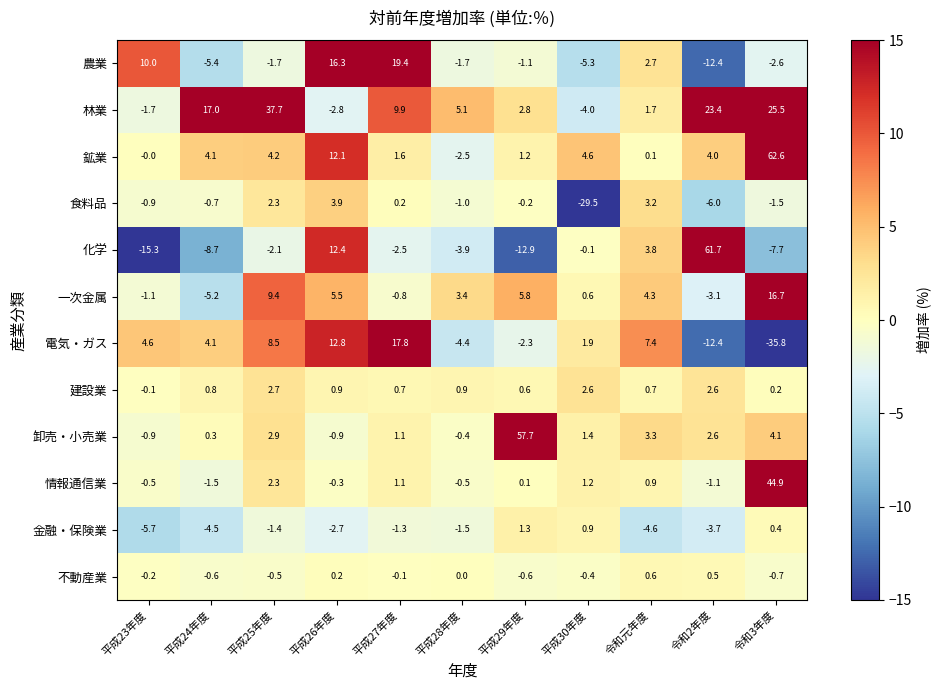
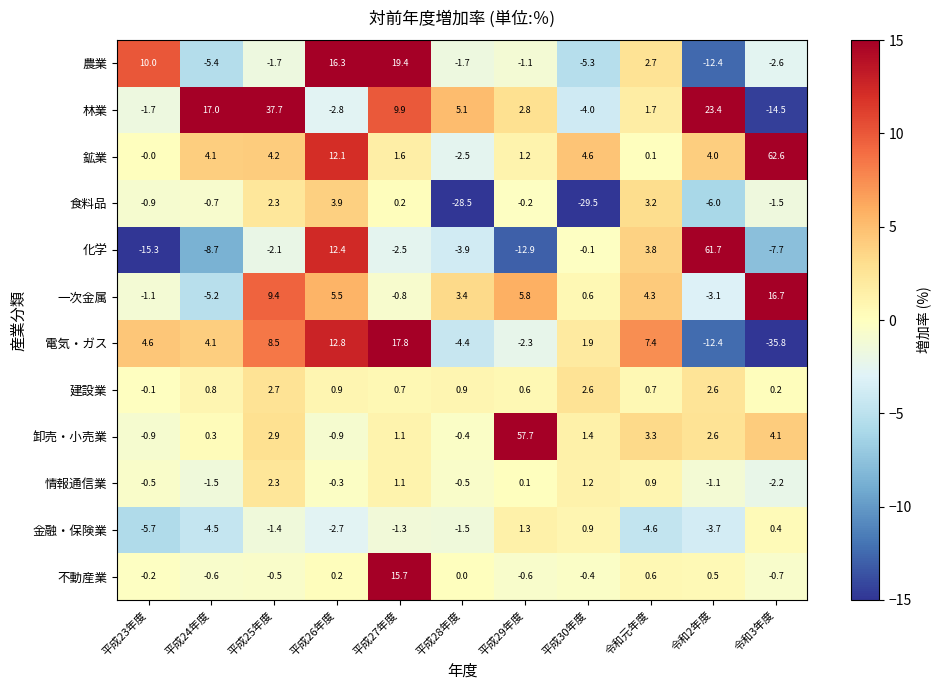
  {
    "農業": {
      "平成23年度": 10.0,
      "平成24年度": -5.4,
      "平成25年度": -1.7,
      "平成26年度": 16.3,
      "平成27年度": 19.4,
      "平成28年度": -1.7,
      "平成29年度": -1.1,
      "平成30年度": -5.3,
      "令和元年度": 2.7,
      "令和2年度": -12.4,
      "令和3年度": -2.6
    },
    "林業": {
      "平成23年度": -1.7,
      "平成24年度": 17.0,
      "平成25年度": 37.7,
      "平成26年度": -2.8,
      "平成27年度": 9.9,
      "平成28年度": 5.1,
      "平成29年度": 2.8,
      "平成30年度": -4.0,
      "令和元年度": 1.7,
      "令和2年度": 23.4,
-     "令和3年度": 25.5
+     "令和3年度": -14.5
    },
    "鉱業": {
      "平成23年度": -0.0,
      "平成24年度": 4.1,
      "平成25年度": 4.2,
      "平成26年度": 12.1,
      "平成27年度": 1.6,
      "平成28年度": -2.5,
      "平成29年度": 1.2,
      "平成30年度": 4.6,
      "令和元年度": 0.1,
      "令和2年度": 4.0,
      "令和3年度": 62.6
    },
    "食料品": {
      "平成23年度": -0.9,
      "平成24年度": -0.7,
      "平成25年度": 2.3,
      "平成26年度": 3.9,
      "平成27年度": 0.2,
-     "平成28年度": -1.0,
+     "平成28年度": -28.5,
      "平成29年度": -0.2,
      "平成30年度": -29.5,
      "令和元年度": 3.2,
      "令和2年度": -6.0,
      "令和3年度": -1.5
    },
    "化学": {
      "平成23年度": -15.3,
      "平成24年度": -8.7,
      "平成25年度": -2.1,
      "平成26年度": 12.4,
      "平成27年度": -2.5,
      "平成28年度": -3.9,
      "平成29年度": -12.9,
      "平成30年度": -0.1,
      "令和元年度": 3.8,
      "令和2年度": 61.7,
      "令和3年度": -7.7
    },
    "一次金属": {
      "平成23年度": -1.1,
      "平成24年度": -5.2,
      "平成25年度": 9.4,
      "平成26年度": 5.5,
      "平成27年度": -0.8,
      "平成28年度": 3.4,
      "平成29年度": 5.8,
      "平成30年度": 0.6,
      "令和元年度": 4.3,
      "令和2年度": -3.1,
      "令和3年度": 16.7
    },
    "電気・ガス": {
      "平成23年度": 4.6,
      "平成24年度": 4.1,
      "平成25年度": 8.5,
      "平成26年度": 12.8,
      "平成27年度": 17.8,
      "平成28年度": -4.4,
      "平成29年度": -2.3,
      "平成30年度": 1.9,
      "令和元年度": 7.4,
      "令和2年度": -12.4,
      "令和3年度": -35.8
    },
    "建設業": {
      "平成23年度": -0.1,
      "平成24年度": 0.8,
      "平成25年度": 2.7,
      "平成26年度": 0.9,
      "平成27年度": 0.7,
      "平成28年度": 0.9,
      "平成29年度": 0.6,
      "平成30年度": 2.6,
      "令和元年度": 0.7,
      "令和2年度": 2.6,
      "令和3年度": 0.2
    },
    "卸売・小売業": {
      "平成23年度": -0.9,
      "平成24年度": 0.3,
      "平成25年度": 2.9,
      "平成26年度": -0.9,
      "平成27年度": 1.1,
      "平成28年度": -0.4,
      "平成29年度": 57.7,
      "平成30年度": 1.4,
      "令和元年度": 3.3,
      "令和2年度": 2.6,
      "令和3年度": 4.1
    },
    "情報通信業": {
      "平成23年度": -0.5,
      "平成24年度": -1.5,
      "平成25年度": 2.3,
      "平成26年度": -0.3,
      "平成27年度": 1.1,
      "平成28年度": -0.5,
      "平成29年度": 0.1,
      "平成30年度": 1.2,
      "令和元年度": 0.9,
      "令和2年度": -1.1,
-     "令和3年度": 44.9
+     "令和3年度": -2.2
    },
    "金融・保険業": {
      "平成23年度": -5.7,
      "平成24年度": -4.5,
      "平成25年度": -1.4,
      "平成26年度": -2.7,
      "平成27年度": -1.3,
      "平成28年度": -1.5,
      "平成29年度": 1.3,
      "平成30年度": 0.9,
      "令和元年度": -4.6,
      "令和2年度": -3.7,
      "令和3年度": 0.4
    },
    "不動産業": {
      "平成23年度": -0.2,
      "平成24年度": -0.6,
      "平成25年度": -0.5,
      "平成26年度": 0.2,
-     "平成27年度": -0.1,
+     "平成27年度": 15.7,
      "平成28年度": 0.0,
      "平成29年度": -0.6,
      "平成30年度": -0.4,
      "令和元年度": 0.6,
      "令和2年度": 0.5,
      "令和3年度": -0.7
    }
  }
